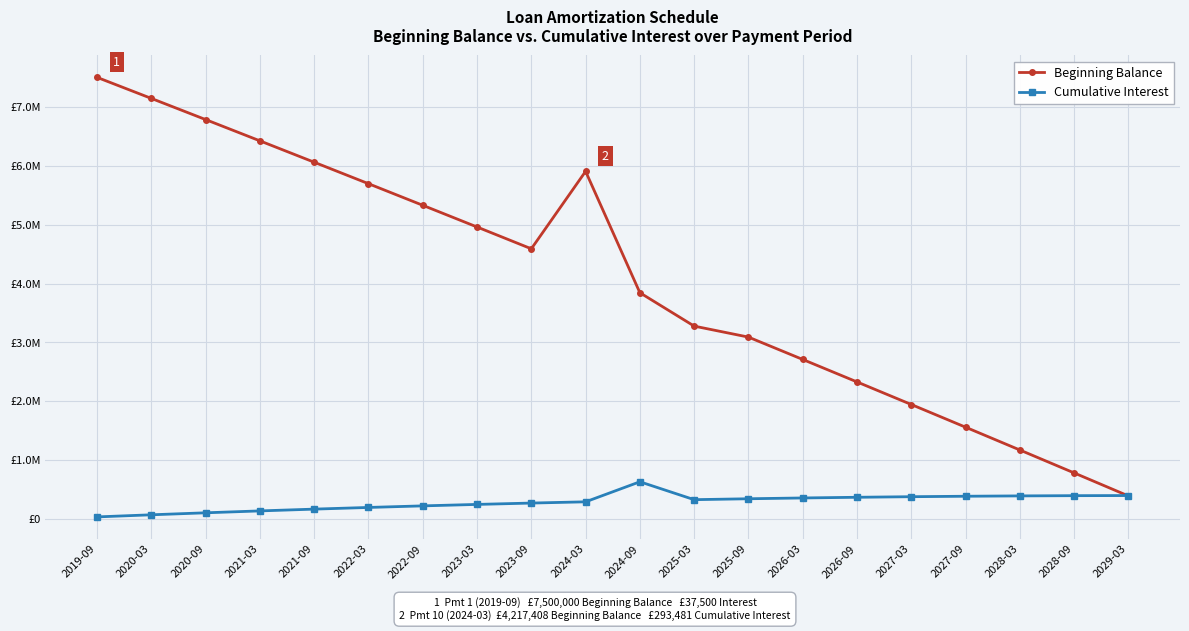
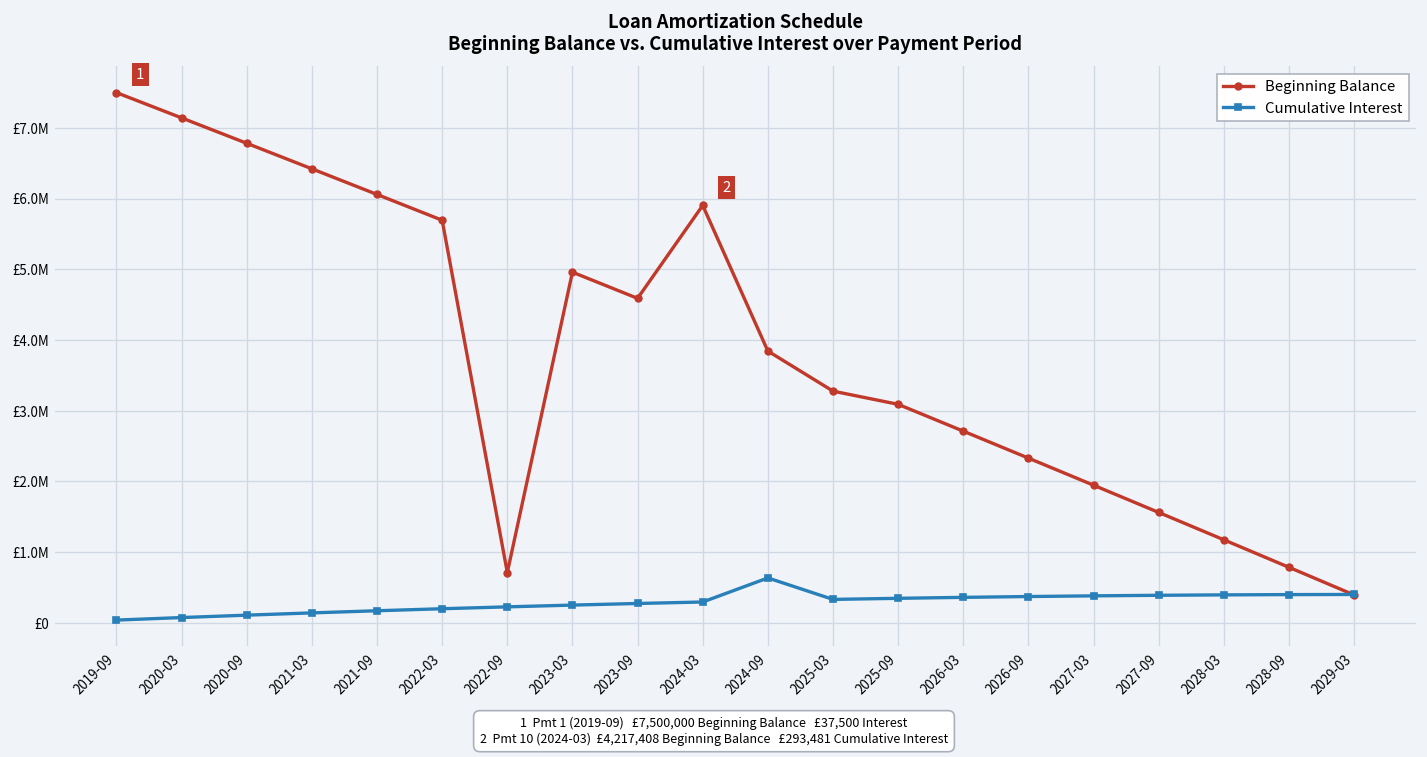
  {
    "Beginning Balance": {
      "2020-03": "£7100000",
      "2020-09": "£6800000",
      "2021-03": "£6400000",
      "2021-09": "£6100000",
      "2022-03": "£5700000",
-     "2022-09": "£5300000",
+     "2022-09": "£700000",
      "2023-03": "£5000000",
      "2023-09": "£4600000",
      "2024-09": "£3800000",
      "2025-03": "£3300000",
      "2025-09": "£3100000",
      "2026-03": "£2700000",
      "2026-09": "£2300000",
      "2027-03": "£1900000",
      "2027-09": "£1600000",
      "2028-03": "£1200000",
      "2028-09": "£800000"
    },
    "Cumulative Interest": {
      "2019-09": "£0",
      "2020-03": "£100000",
      "2020-09": "£100000",
      "2021-03": "£100000",
      "2021-09": "£200000",
      "2022-03": "£200000",
      "2022-09": "£200000",
      "2023-03": "£200000",
      "2023-09": "£300000",
      "2024-03": "£300000",
      "2024-09": "£600000",
      "2025-03": "£300000",
      "2025-09": "£300000",
      "2026-03": "£400000",
      "2026-09": "£400000",
      "2027-03": "£400000",
      "2027-09": "£400000",
      "2028-03": "£400000",
      "2028-09": "£400000"
    }
  }
